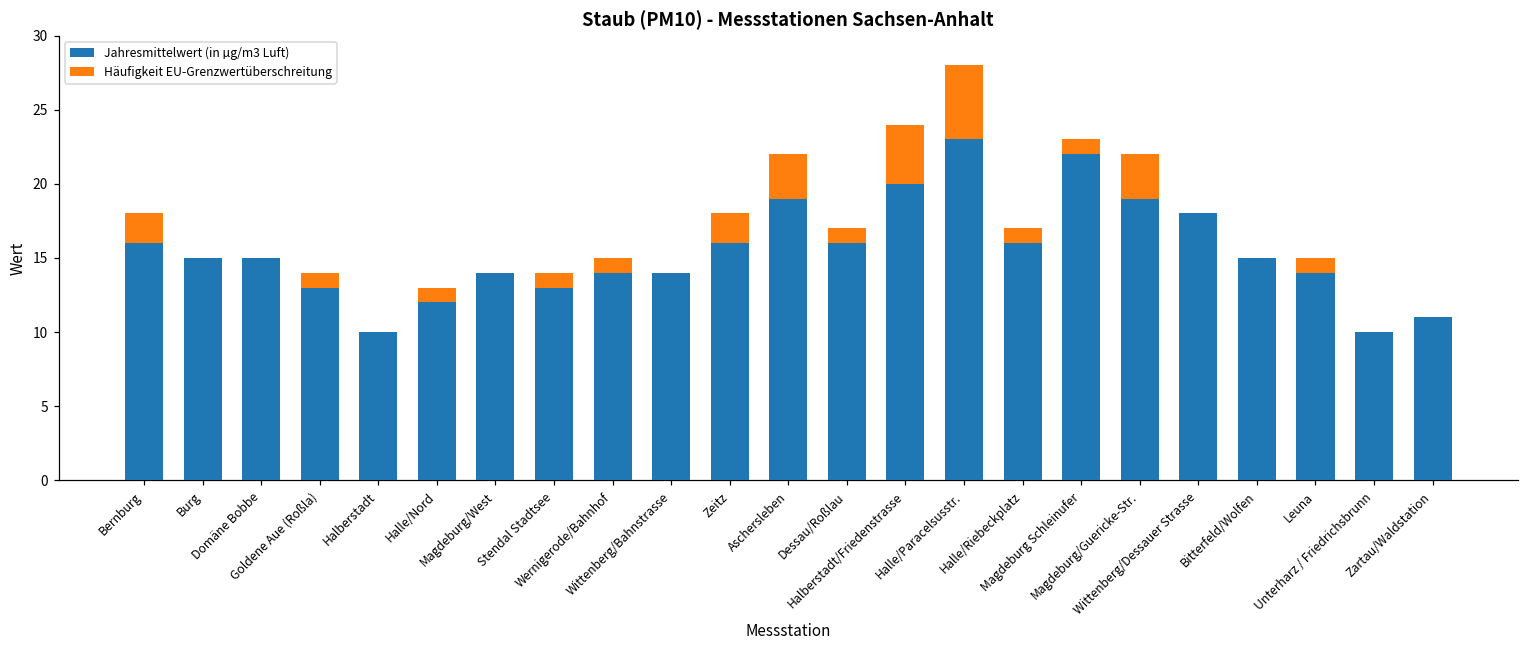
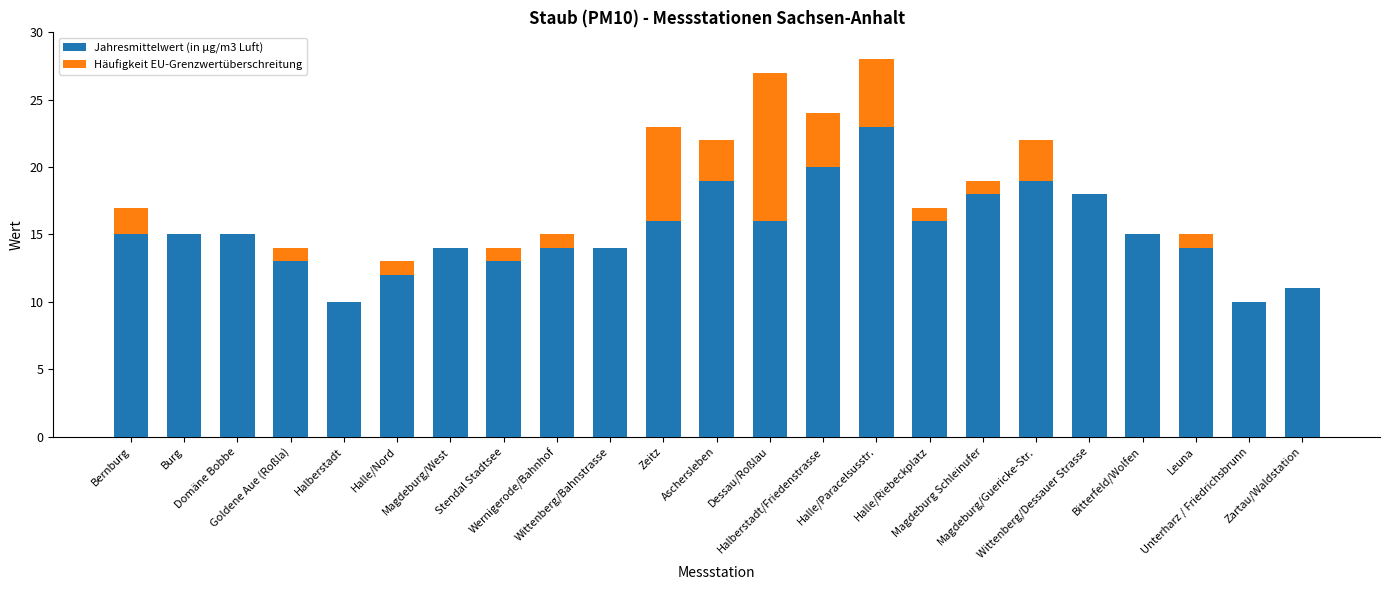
  {
    "Jahresmittelwert (in µg/m3 Luft)": {
-     "Bernburg": 16,
+     "Bernburg": 15,
      "Burg": 15,
      "Domäne Bobbe": 15,
      "Goldene Aue (Roßla)": 13,
      "Halberstadt": 10,
      "Halle/Nord": 12,
      "Magdeburg/West": 14,
      "Stendal Stadtsee": 13,
      "Wernigerode/Bahnhof": 14,
      "Wittenberg/Bahnstrasse": 14,
      "Zeitz": 16,
      "Aschersleben": 19,
      "Dessau/Roßlau": 16,
      "Halberstadt/Friedenstrasse": 20,
      "Halle/Paracelsusstr.": 23,
      "Halle/Riebeckplatz": 16,
-     "Magdeburg Schleinufer": 22,
+     "Magdeburg Schleinufer": 18,
      "Magdeburg/Guericke-Str.": 19,
      "Wittenberg/Dessauer Strasse": 18,
      "Bitterfeld/Wolfen": 15,
      "Leuna": 14,
      "Unterharz / Friedrichsbrunn": 10,
      "Zartau/Waldstation": 11
    },
    "Häufigkeit EU-Grenzwertüberschreitung": {
      "Bernburg": 2,
      "Burg": 0,
      "Domäne Bobbe": 0,
      "Goldene Aue (Roßla)": 1,
      "Halberstadt": 0,
      "Halle/Nord": 1,
      "Magdeburg/West": 0,
      "Stendal Stadtsee": 1,
      "Wernigerode/Bahnhof": 1,
      "Wittenberg/Bahnstrasse": 0,
-     "Zeitz": 2,
+     "Zeitz": 7,
      "Aschersleben": 3,
-     "Dessau/Roßlau": 1,
+     "Dessau/Roßlau": 11,
      "Halberstadt/Friedenstrasse": 4,
      "Halle/Paracelsusstr.": 5,
      "Halle/Riebeckplatz": 1,
      "Magdeburg Schleinufer": 1,
      "Magdeburg/Guericke-Str.": 3,
      "Wittenberg/Dessauer Strasse": 0,
      "Bitterfeld/Wolfen": 0,
      "Leuna": 1,
      "Unterharz / Friedrichsbrunn": 0,
      "Zartau/Waldstation": 0
    }
  }
